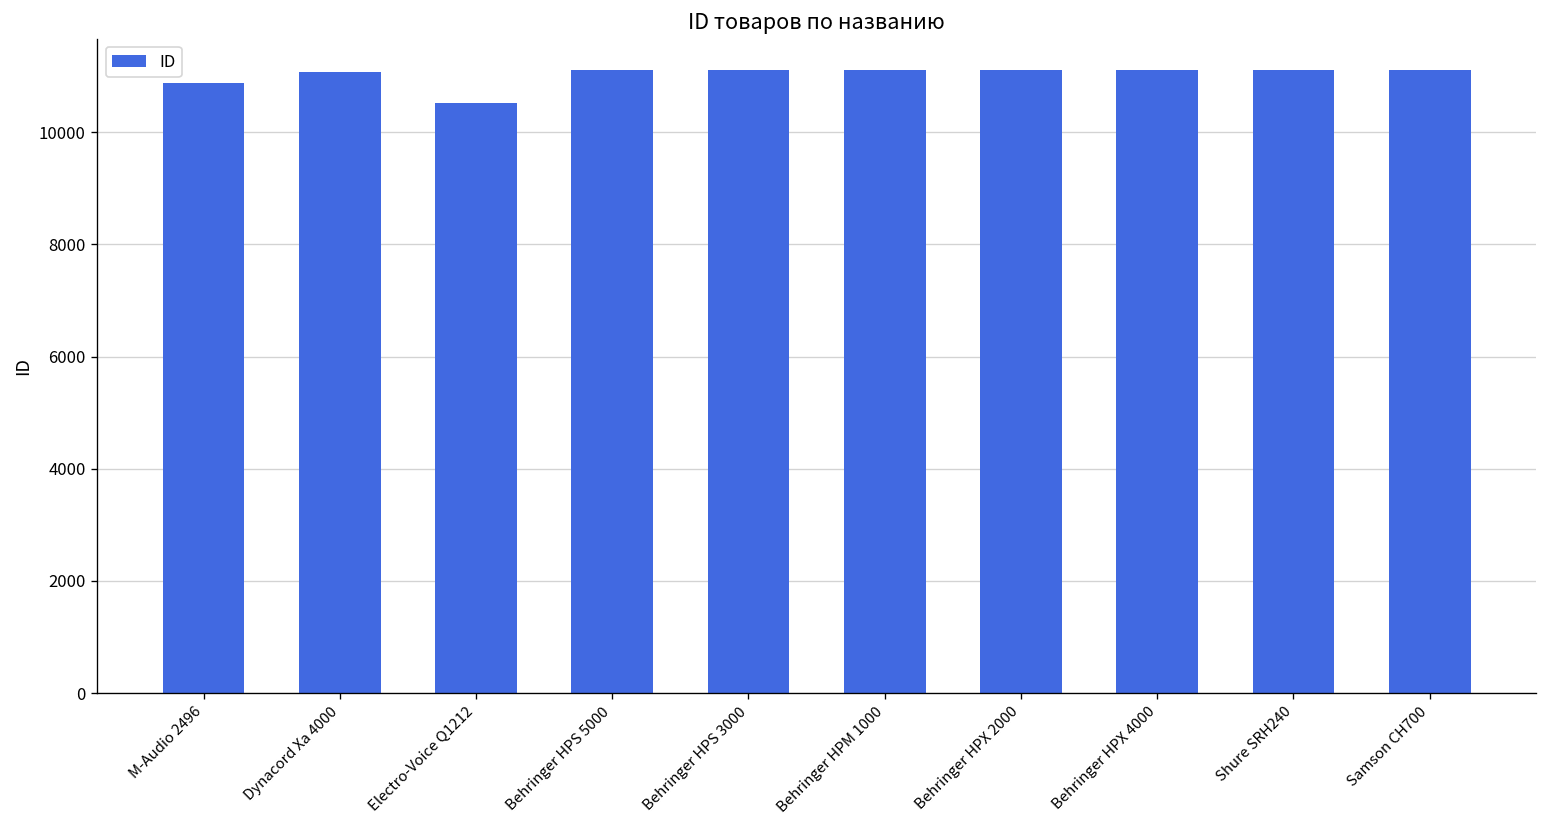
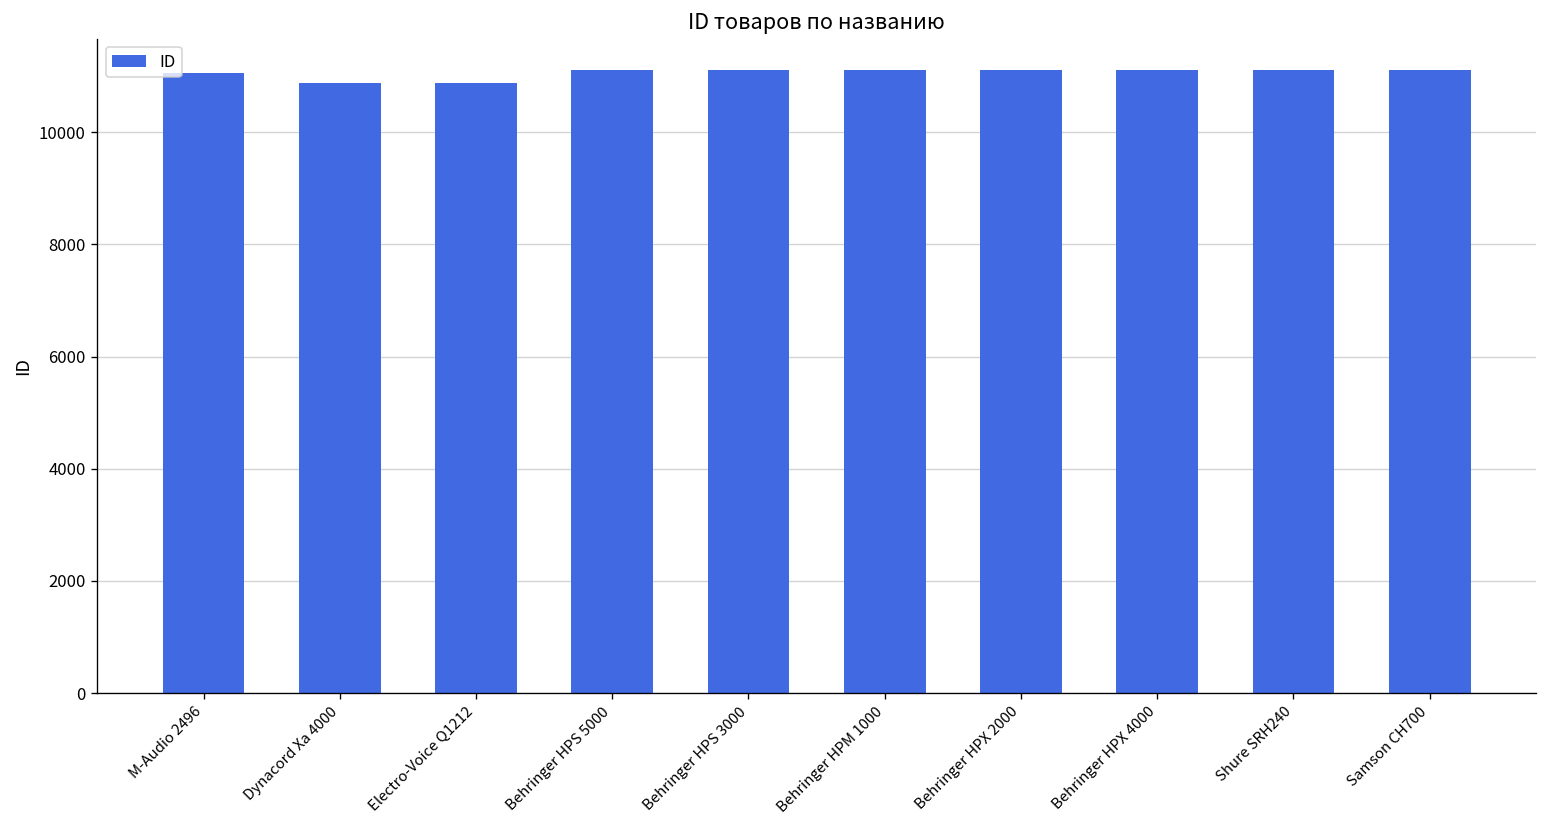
  {
-   "M-Audio 2496": 10900,
-   "Dynacord Xa 4000": 11100,
-   "Electro-Voice Q1212": 10500,
+   "M-Audio 2496": 11100,
+   "Dynacord Xa 4000": 10900,
+   "Electro-Voice Q1212": 10900,
    "Behringer HPS 5000": 11100,
    "Behringer HPS 3000": 11100,
    "Behringer HPM 1000": 11100,
    "Behringer HPX 2000": 11100,
    "Behringer HPX 4000": 11100,
    "Shure SRH240": 11100,
    "Samson CH700": 11100
  }
